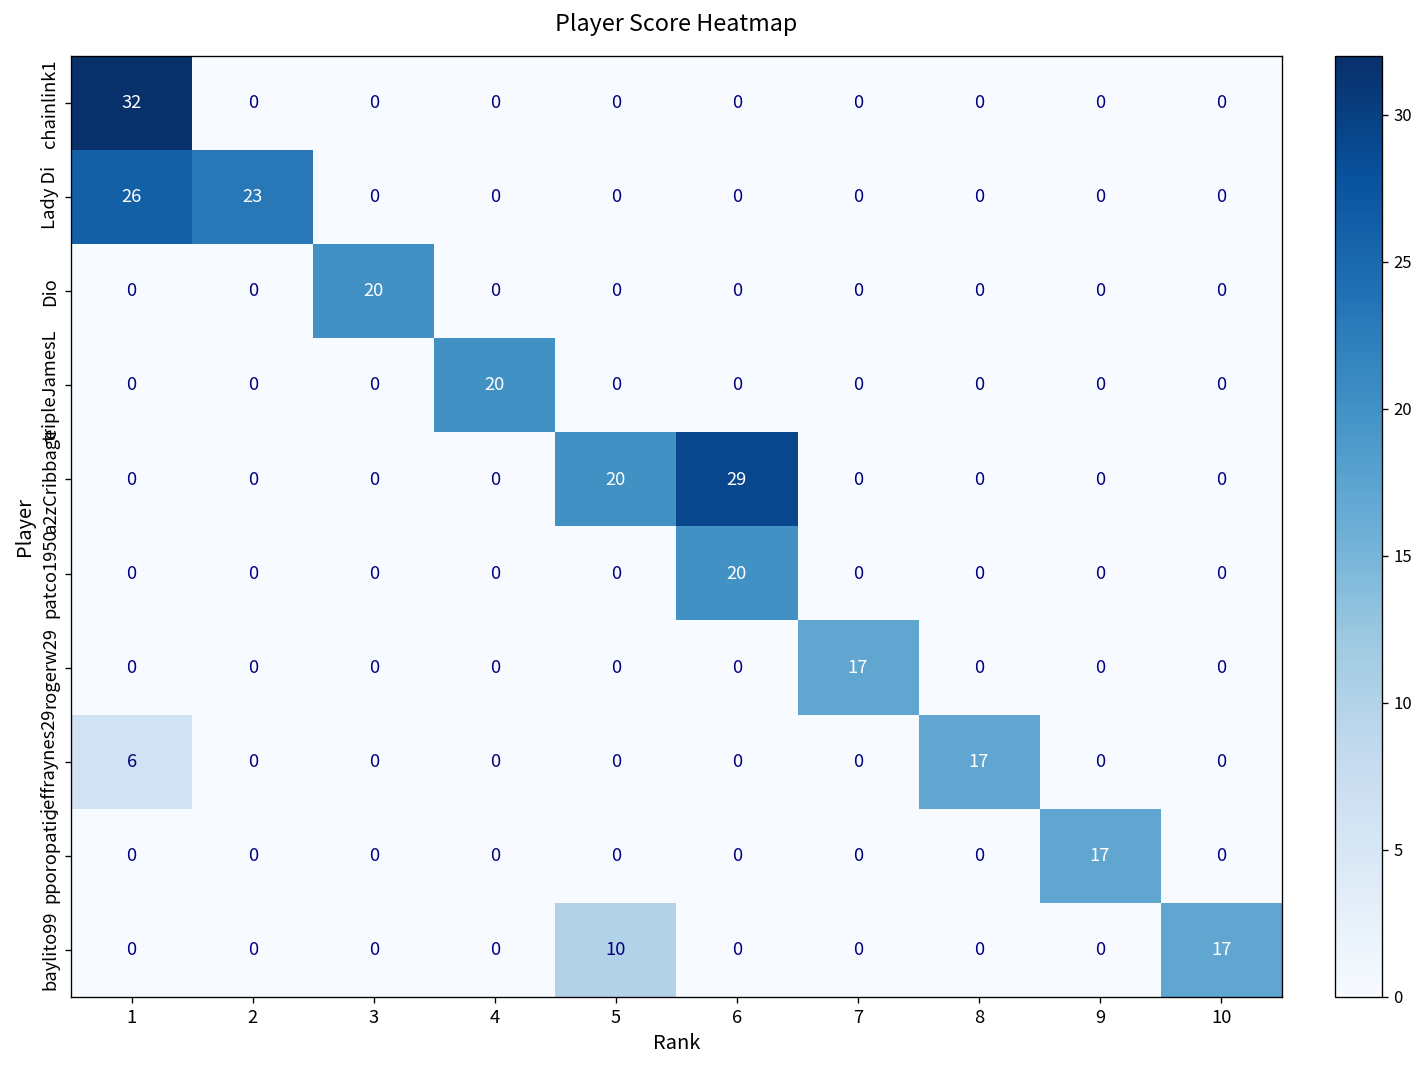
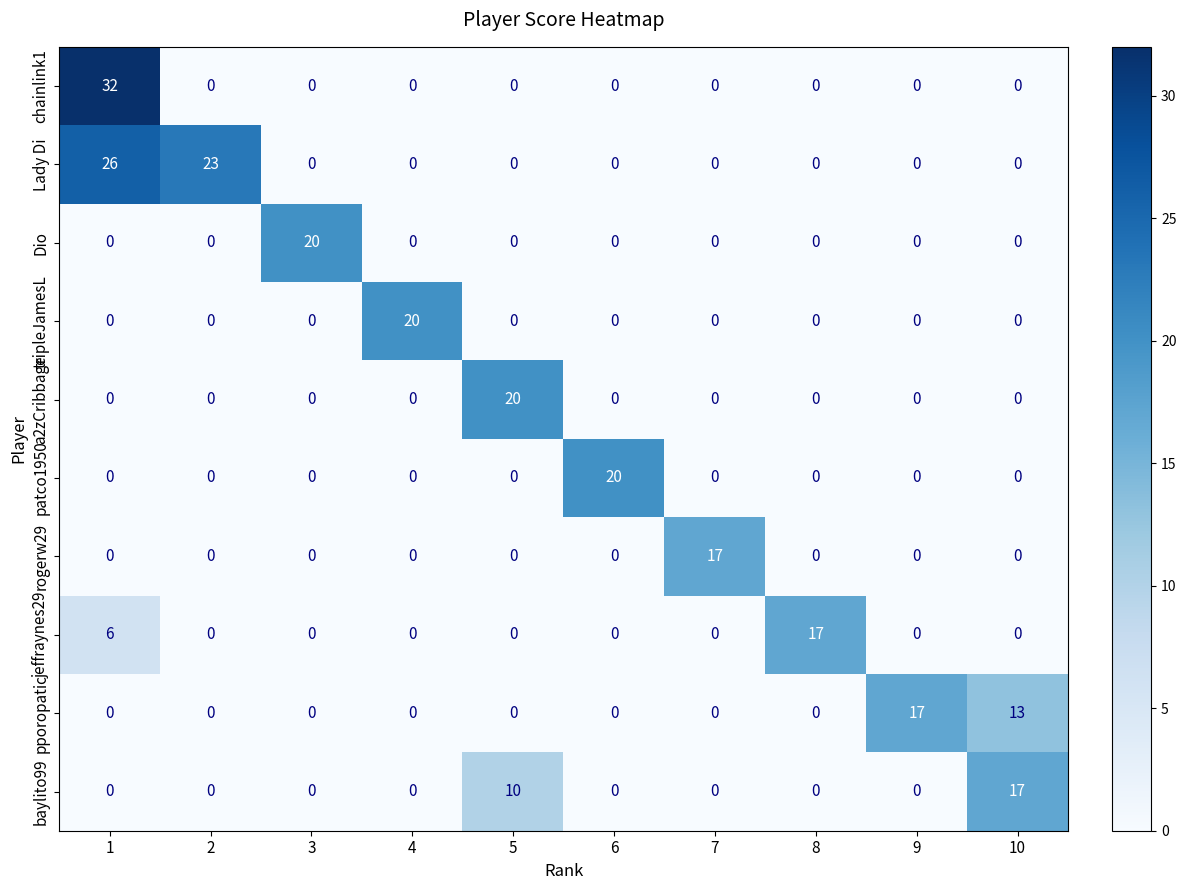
  {
    "chainlink1": {
      "1": 32,
      "2": 0,
      "3": 0,
      "4": 0,
      "5": 0,
      "6": 0,
      "7": 0,
      "8": 0,
      "9": 0,
      "10": 0
    },
    "Lady Di": {
      "1": 26,
      "2": 23,
      "3": 0,
      "4": 0,
      "5": 0,
      "6": 0,
      "7": 0,
      "8": 0,
      "9": 0,
      "10": 0
    },
    "Dio": {
      "1": 0,
      "2": 0,
      "3": 20,
      "4": 0,
      "5": 0,
      "6": 0,
      "7": 0,
      "8": 0,
      "9": 0,
      "10": 0
    },
    "tripleJamesL": {
      "1": 0,
      "2": 0,
      "3": 0,
      "4": 20,
      "5": 0,
      "6": 0,
      "7": 0,
      "8": 0,
      "9": 0,
      "10": 0
    },
    "a2zCribbage": {
      "1": 0,
      "2": 0,
      "3": 0,
      "4": 0,
      "5": 20,
-     "6": 29,
+     "6": 0,
      "7": 0,
      "8": 0,
      "9": 0,
      "10": 0
    },
    "patco1950": {
      "1": 0,
      "2": 0,
      "3": 0,
      "4": 0,
      "5": 0,
      "6": 20,
      "7": 0,
      "8": 0,
      "9": 0,
      "10": 0
    },
    "rogerw29": {
      "1": 0,
      "2": 0,
      "3": 0,
      "4": 0,
      "5": 0,
      "6": 0,
      "7": 17,
      "8": 0,
      "9": 0,
      "10": 0
    },
    "jeffraynes29": {
      "1": 6,
      "2": 0,
      "3": 0,
      "4": 0,
      "5": 0,
      "6": 0,
      "7": 0,
      "8": 17,
      "9": 0,
      "10": 0
    },
    "pporopatic": {
      "1": 0,
      "2": 0,
      "3": 0,
      "4": 0,
      "5": 0,
      "6": 0,
      "7": 0,
      "8": 0,
      "9": 17,
-     "10": 0
+     "10": 13
    },
    "baylito99": {
      "1": 0,
      "2": 0,
      "3": 0,
      "4": 0,
      "5": 10,
      "6": 0,
      "7": 0,
      "8": 0,
      "9": 0,
      "10": 17
    }
  }
